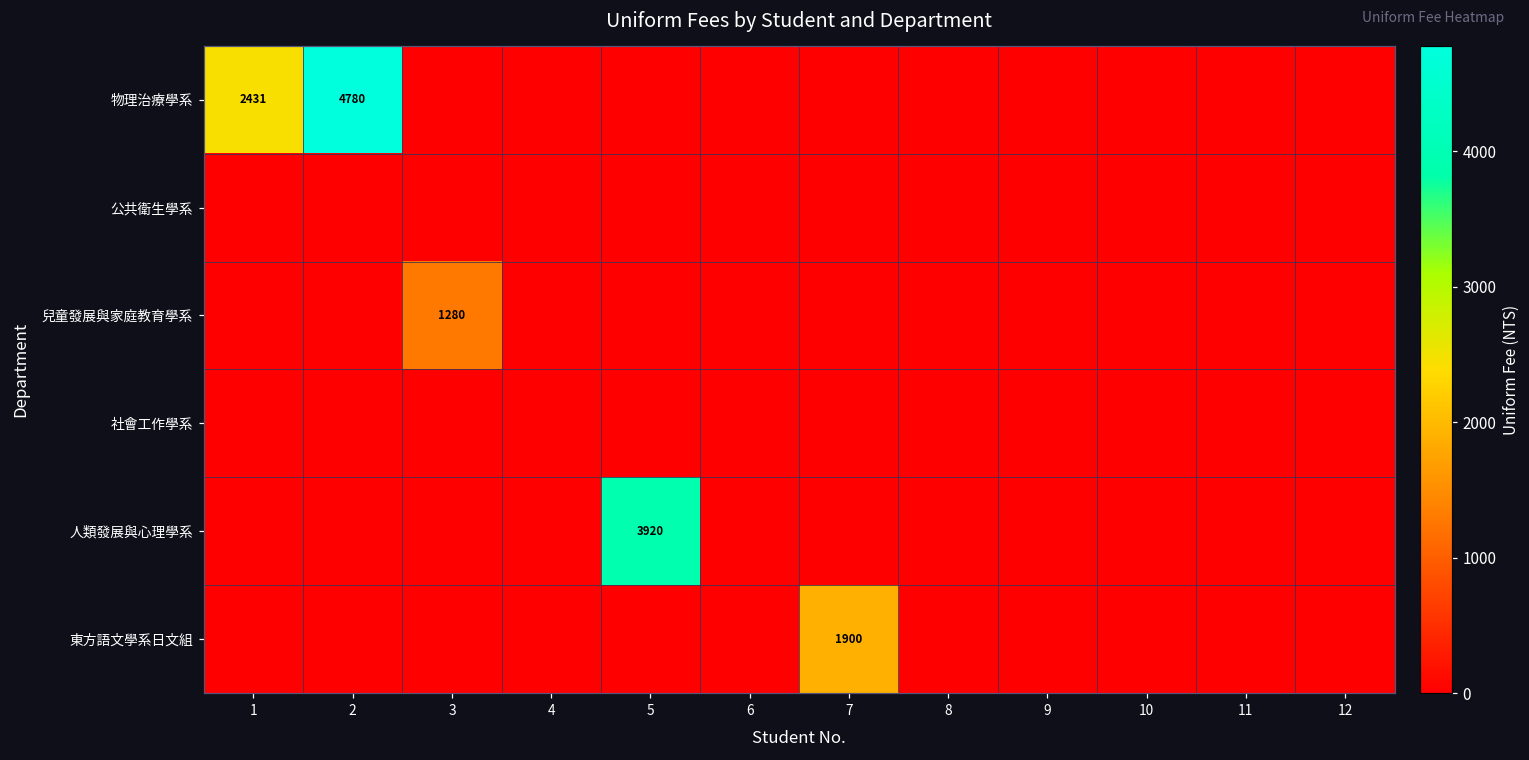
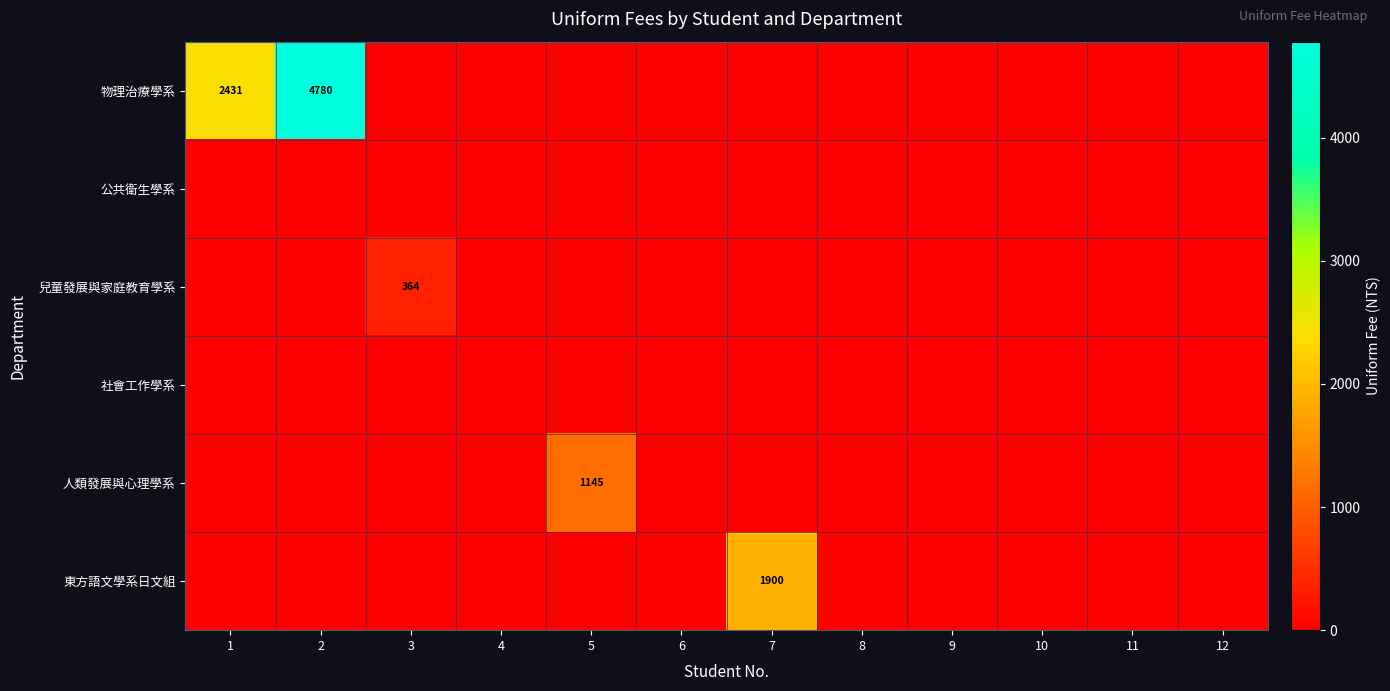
  {
    "物理治療學系": {
      "1": 2431,
      "2": 4780
    },
    "兒童發展與家庭教育學系": {
-     "3": 1280
+     "3": 364
    },
    "人類發展與心理學系": {
-     "5": 3920
+     "5": 1145
    },
    "東方語文學系日文組": {
      "7": 1900
    }
  }
